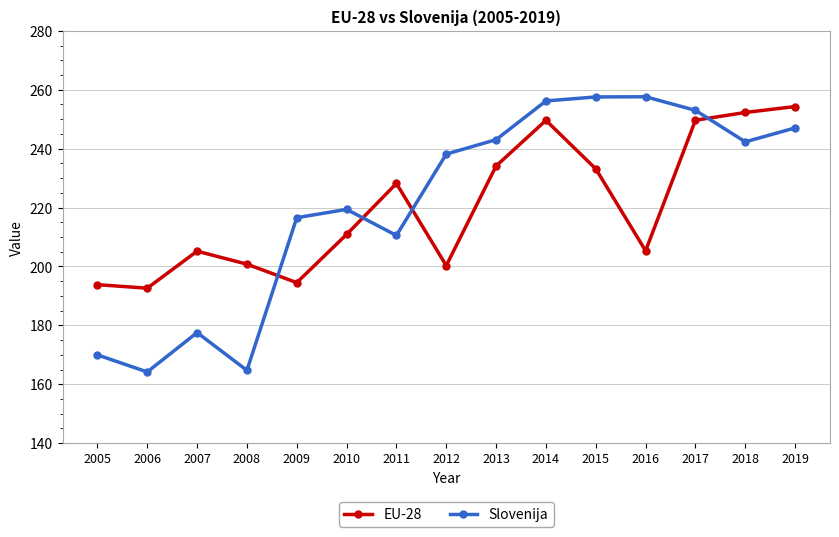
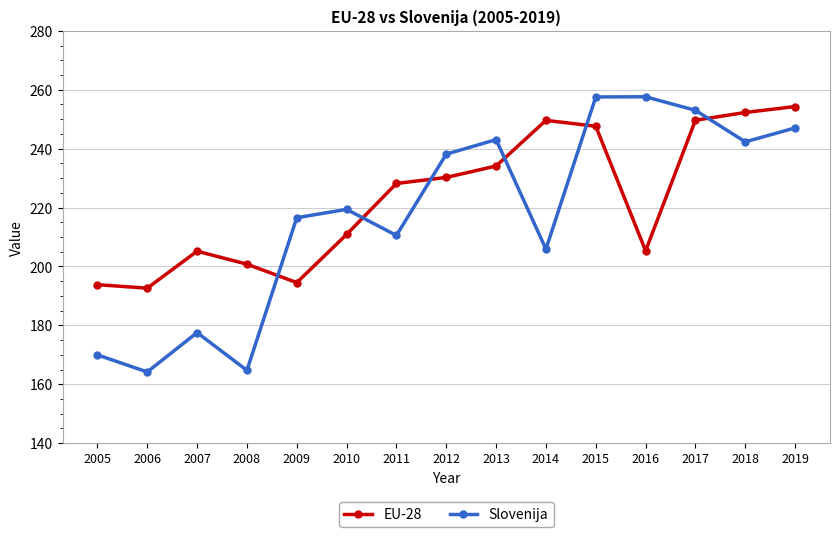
  {
    "EU-28": {
      "2005": 194,
      "2006": 193,
      "2007": 205,
      "2008": 201,
      "2009": 195,
      "2010": 211,
      "2011": 228,
-     "2012": 200,
+     "2012": 230,
      "2013": 234,
      "2014": 250,
-     "2015": 233,
+     "2015": 248,
      "2016": 205,
      "2017": 250,
      "2018": 252,
      "2019": 254
    },
    "Slovenija": {
      "2005": 170,
      "2006": 164,
      "2007": 178,
      "2008": 165,
      "2009": 217,
      "2010": 219,
      "2011": 211,
      "2012": 238,
      "2013": 243,
-     "2014": 256,
+     "2014": 206,
      "2015": 258,
      "2016": 258,
      "2017": 253,
      "2018": 242,
      "2019": 247
    }
  }
